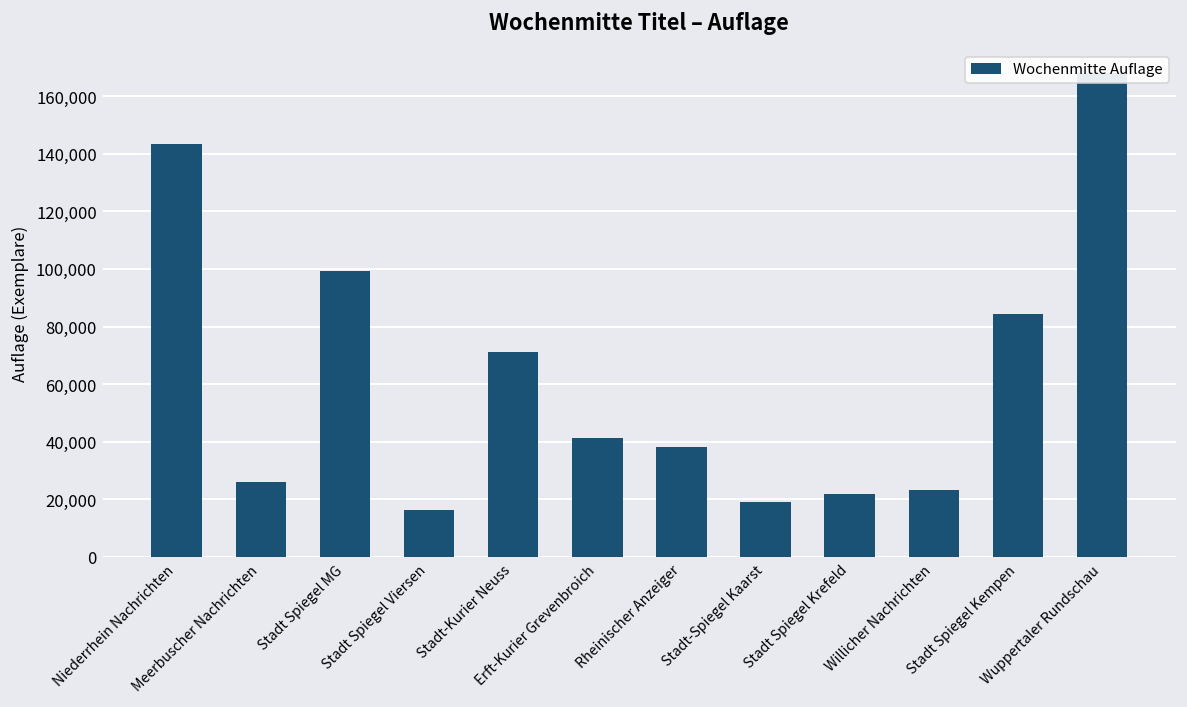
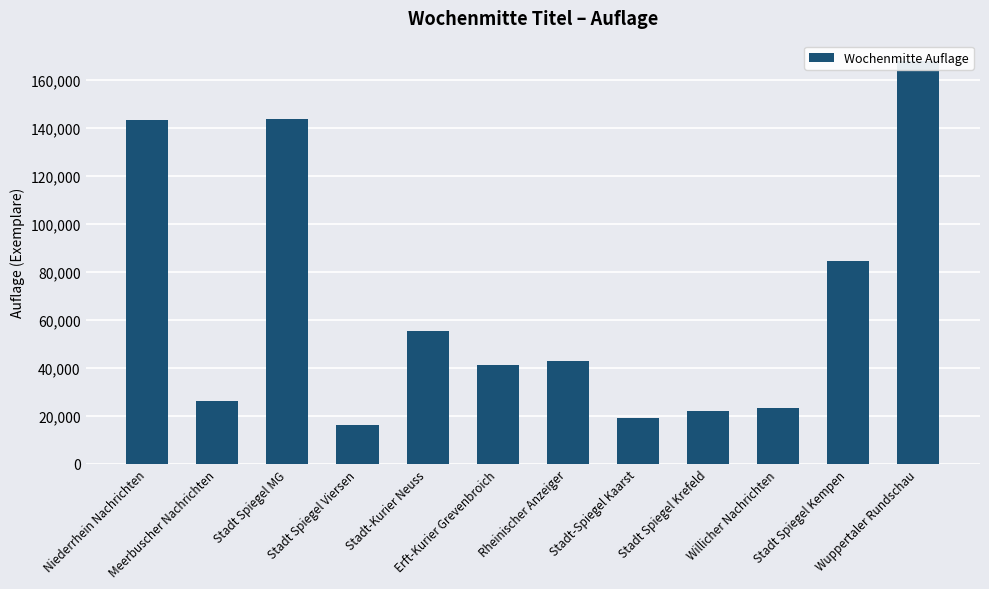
  {
    "Niederrhein Nachrichten": "143,000",
    "Meerbuscher Nachrichten": "26,000",
-   "Stadt Spiegel MG": "99,000",
+   "Stadt Spiegel MG": "144,000",
    "Stadt Spiegel Viersen": "16,000",
-   "Stadt-Kurier Neuss": "71,000",
+   "Stadt-Kurier Neuss": "55,000",
    "Erft-Kurier Grevenbroich": "41,000",
-   "Rheinischer Anzeiger": "38,000",
+   "Rheinischer Anzeiger": "43,000",
    "Stadt-Spiegel Kaarst": "19,000",
    "Stadt Spiegel Krefeld": "22,000",
    "Willicher Nachrichten": "23,000",
    "Stadt Spiegel Kempen": "84,000"
  }
